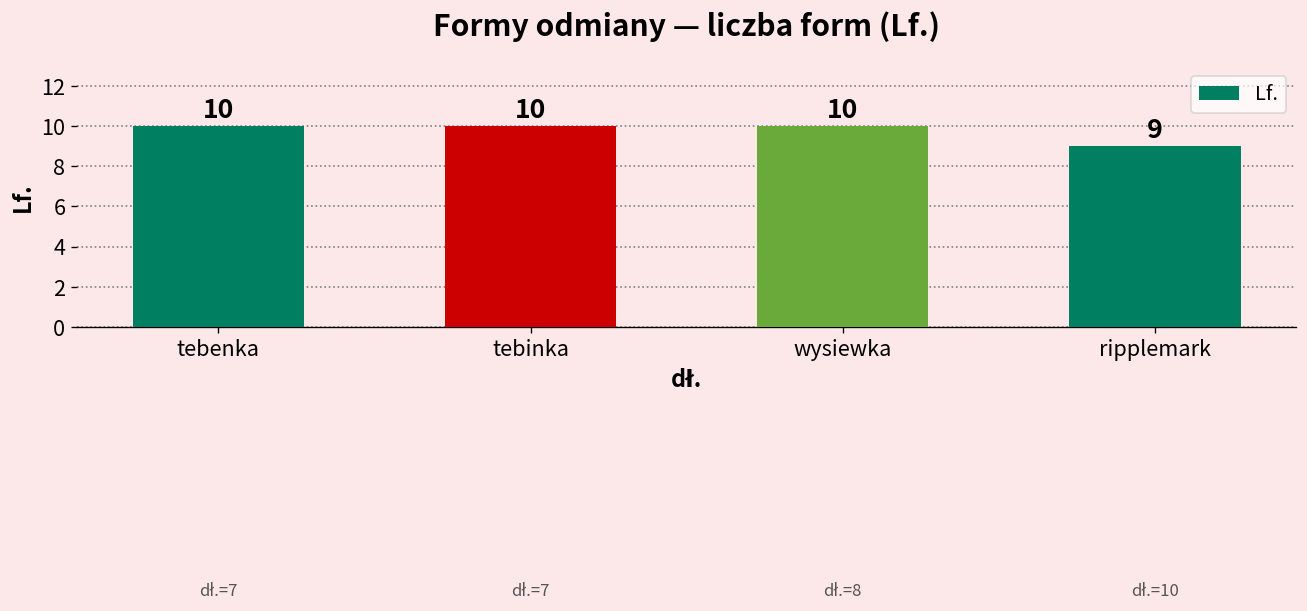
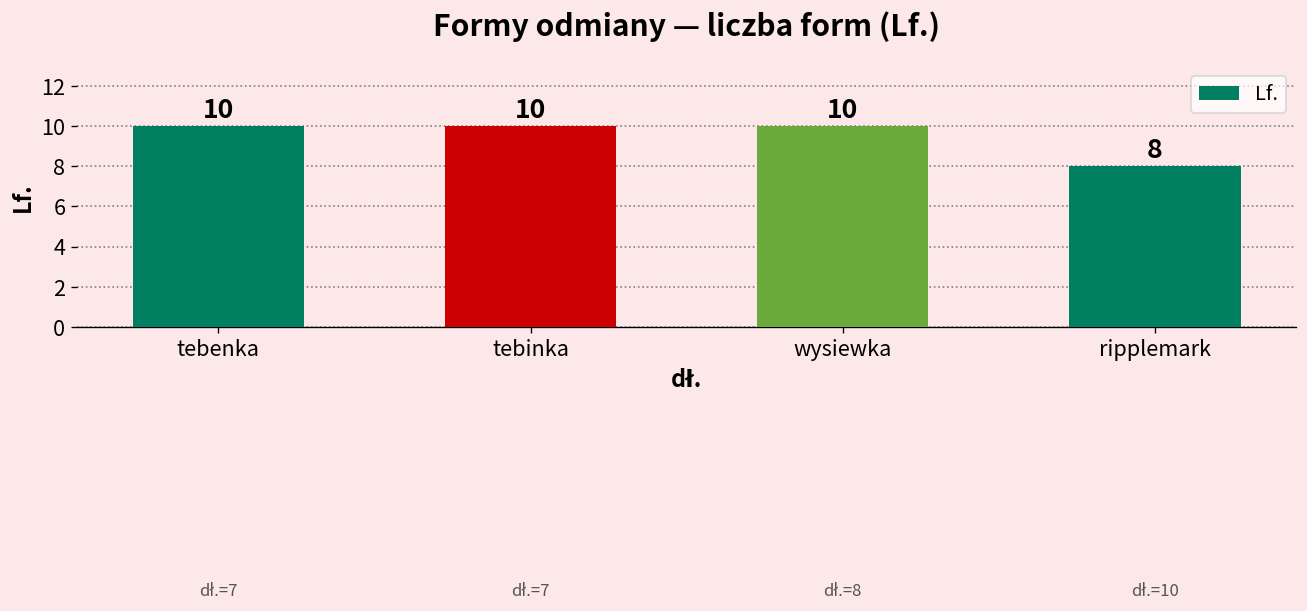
  {
    "tebenka": 10,
    "tebinka": 10,
    "wysiewka": 10,
-   "ripplemark": 9
+   "ripplemark": 8
  }
